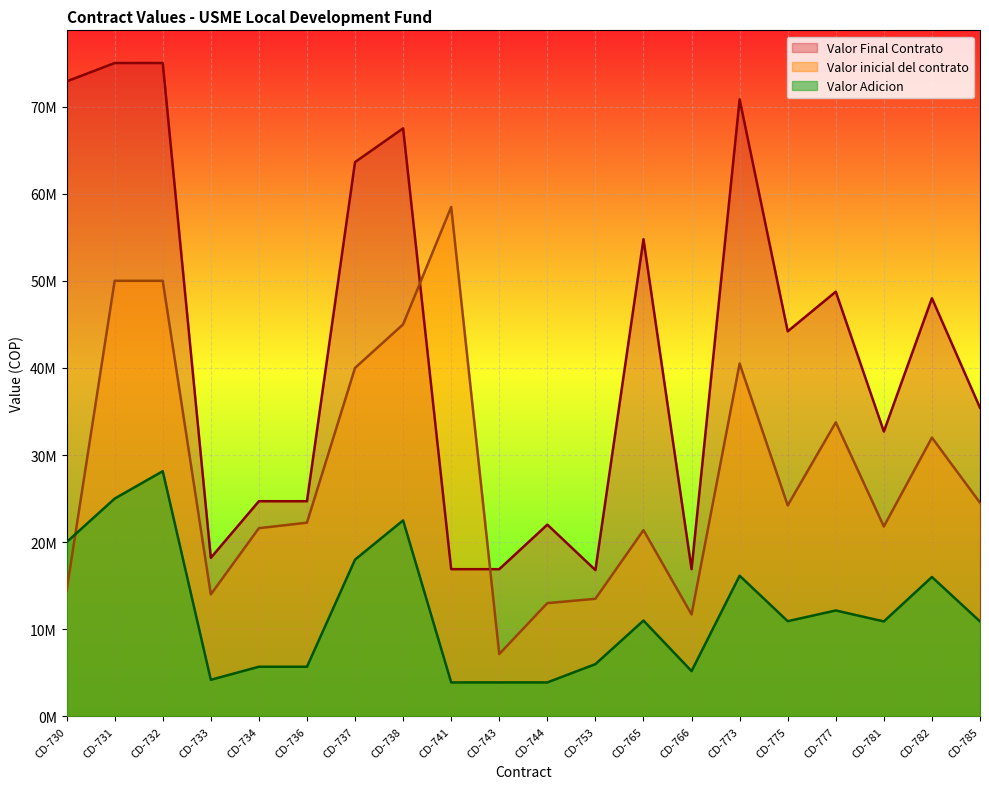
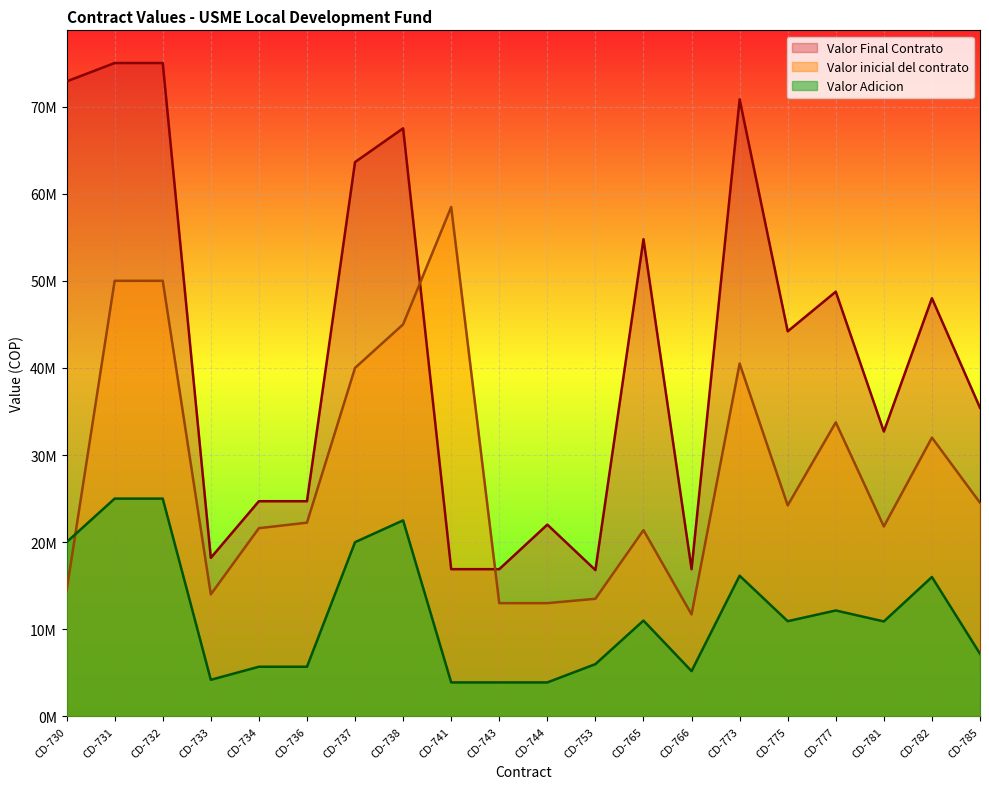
  {
    "Valor Final Contrato": {
      "CD-730": 73000000,
      "CD-731": 75000000,
      "CD-732": 75000000,
      "CD-733": 18000000,
      "CD-734": 25000000,
      "CD-736": 25000000,
      "CD-737": 64000000,
      "CD-738": 68000000,
      "CD-741": 17000000,
      "CD-743": 17000000,
      "CD-744": 22000000,
      "CD-753": 17000000,
      "CD-765": 55000000,
      "CD-766": 17000000,
      "CD-773": 71000000,
      "CD-775": 44000000,
      "CD-777": 49000000,
      "CD-781": 33000000,
      "CD-782": 48000000,
      "CD-785": 35000000
    },
    "Valor inicial del contrato": {
      "CD-730": 14000000,
      "CD-731": 50000000,
      "CD-732": 50000000,
      "CD-733": 14000000,
      "CD-734": 22000000,
      "CD-736": 22000000,
      "CD-737": 40000000,
      "CD-738": 45000000,
      "CD-741": 58000000,
-     "CD-743": 7000000,
+     "CD-743": 13000000,
      "CD-744": 13000000,
      "CD-753": 14000000,
      "CD-765": 21000000,
      "CD-766": 12000000,
      "CD-773": 41000000,
      "CD-775": 24000000,
      "CD-777": 34000000,
      "CD-781": 22000000,
      "CD-782": 32000000,
      "CD-785": 25000000
    },
    "Valor Adicion": {
      "CD-730": 20000000,
      "CD-731": 25000000,
-     "CD-732": 28000000,
+     "CD-732": 25000000,
      "CD-733": 4000000,
      "CD-734": 6000000,
      "CD-736": 6000000,
-     "CD-737": 18000000,
+     "CD-737": 20000000,
      "CD-738": 23000000,
      "CD-741": 4000000,
      "CD-743": 4000000,
      "CD-744": 4000000,
      "CD-753": 6000000,
      "CD-765": 11000000,
      "CD-766": 5000000,
      "CD-773": 16000000,
      "CD-775": 11000000,
      "CD-777": 12000000,
      "CD-781": 11000000,
      "CD-782": 16000000,
-     "CD-785": 11000000
+     "CD-785": 7000000
    }
  }
